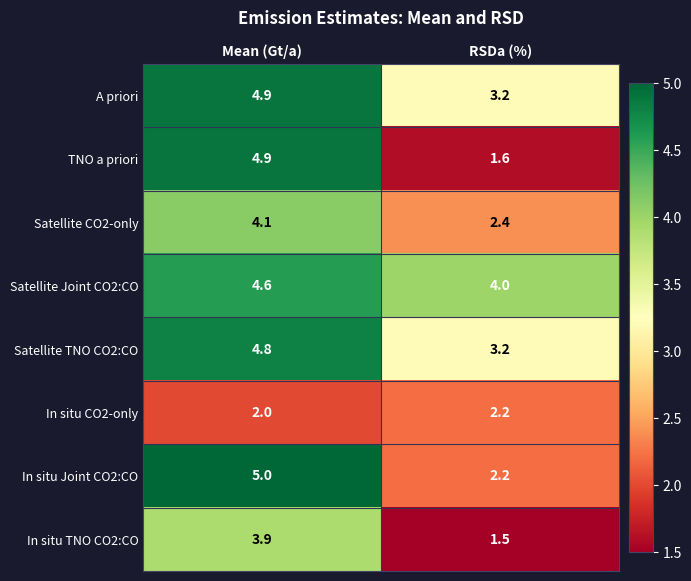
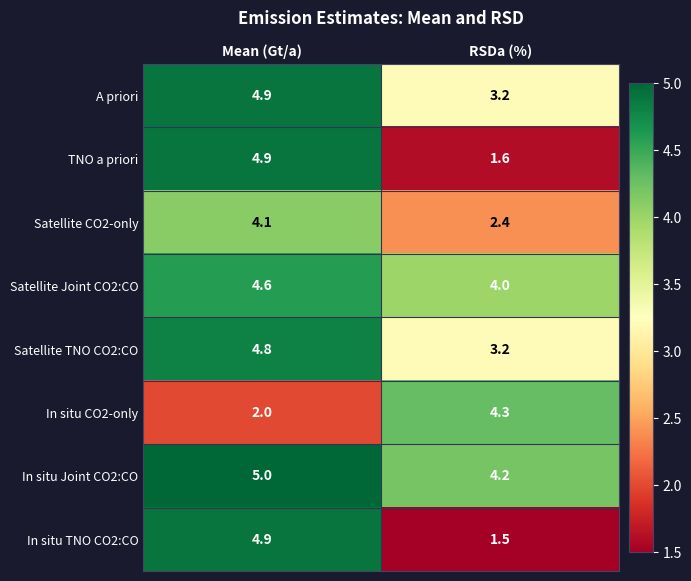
  {
    "A priori": {
      "Mean (Gt/a)": 4.9,
      "RSDa (%)": 3.2
    },
    "TNO a priori": {
      "Mean (Gt/a)": 4.9,
      "RSDa (%)": 1.6
    },
    "Satellite CO2-only": {
      "Mean (Gt/a)": 4.1,
      "RSDa (%)": 2.4
    },
    "Satellite Joint CO2:CO": {
      "Mean (Gt/a)": 4.6,
      "RSDa (%)": 4.0
    },
    "Satellite TNO CO2:CO": {
      "Mean (Gt/a)": 4.8,
      "RSDa (%)": 3.2
    },
    "In situ CO2-only": {
      "Mean (Gt/a)": 2.0,
-     "RSDa (%)": 2.2
+     "RSDa (%)": 4.3
    },
    "In situ Joint CO2:CO": {
      "Mean (Gt/a)": 5.0,
-     "RSDa (%)": 2.2
+     "RSDa (%)": 4.2
    },
    "In situ TNO CO2:CO": {
-     "Mean (Gt/a)": 3.9,
+     "Mean (Gt/a)": 4.9,
      "RSDa (%)": 1.5
    }
  }
